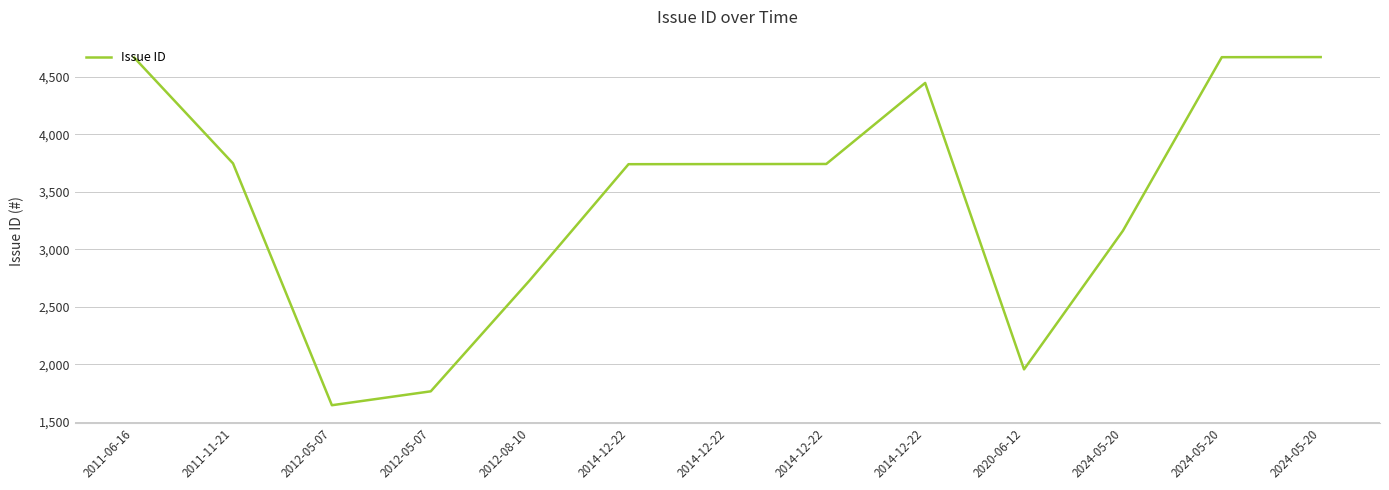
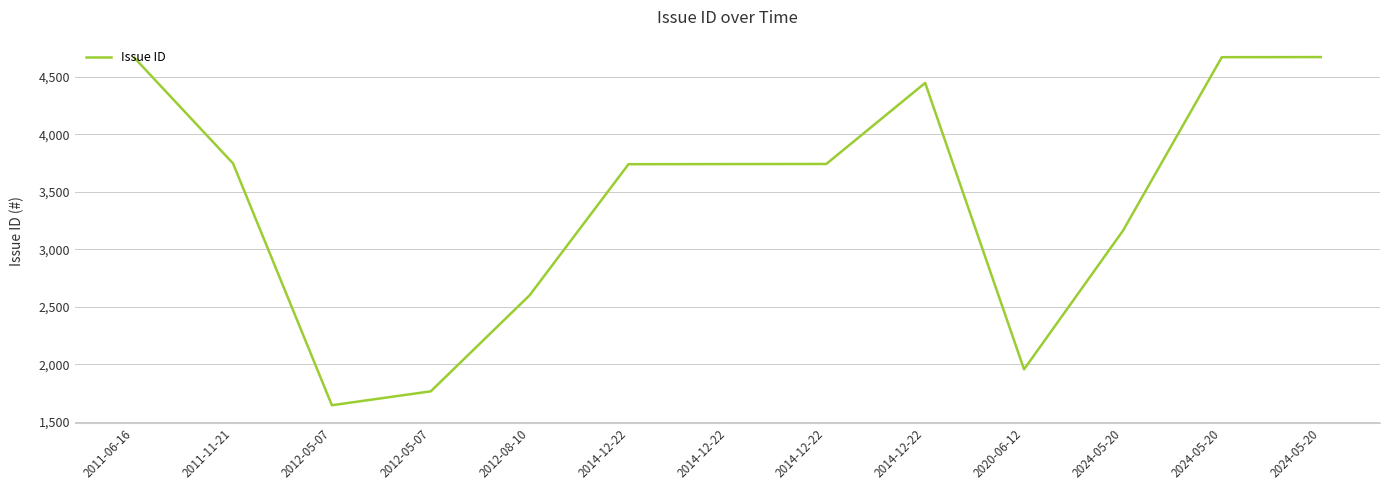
  {
    "2011-06-16": "4,670",
    "2011-11-21": "3,750",
-   "2012-08-10": "2,730",
+   "2012-08-10": "2,600",
    "2020-06-12": "1,960"
  }
